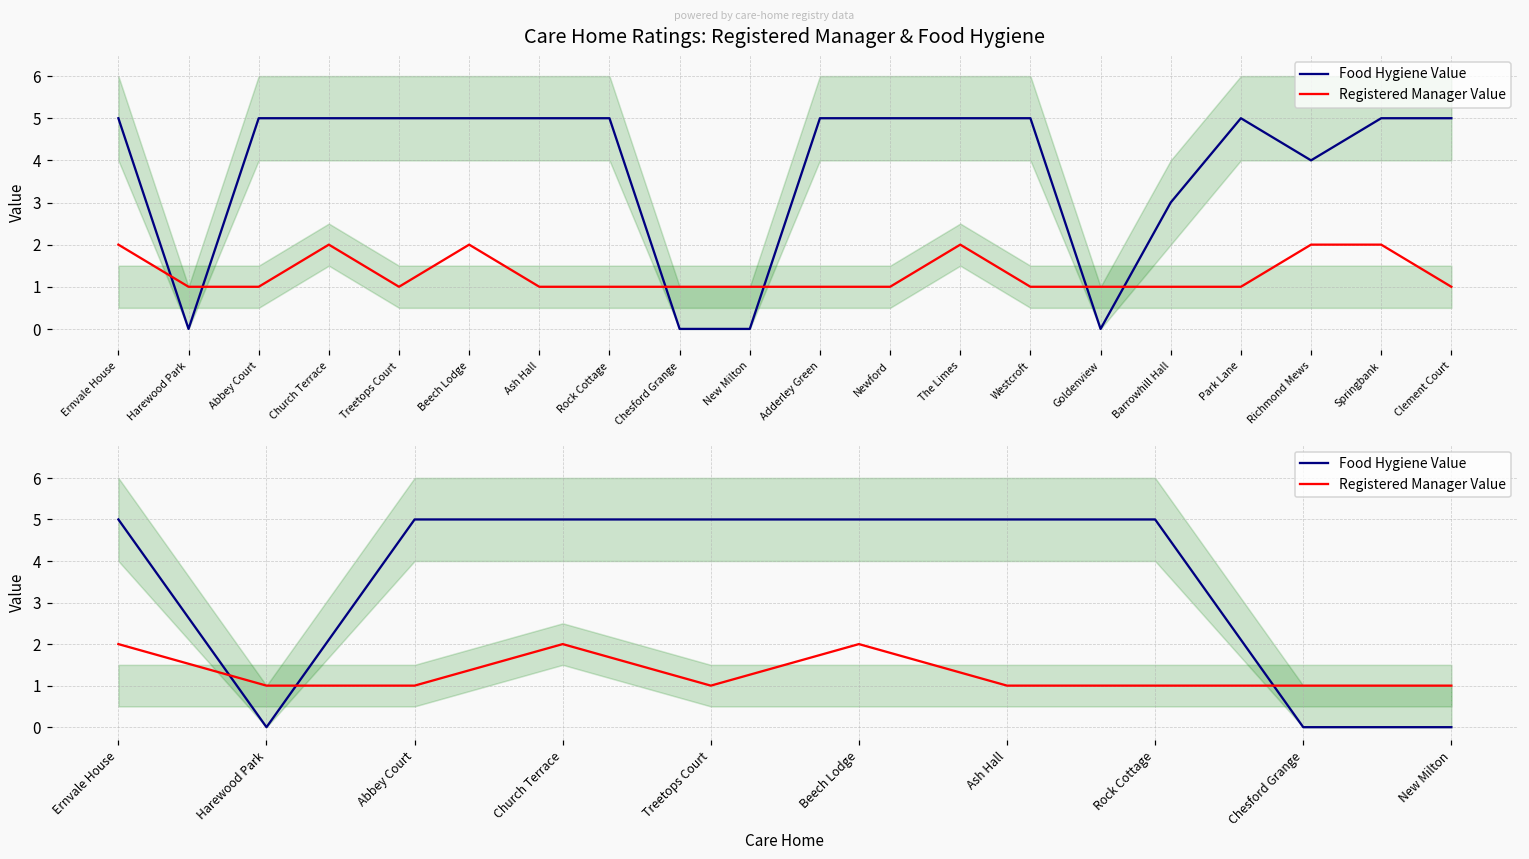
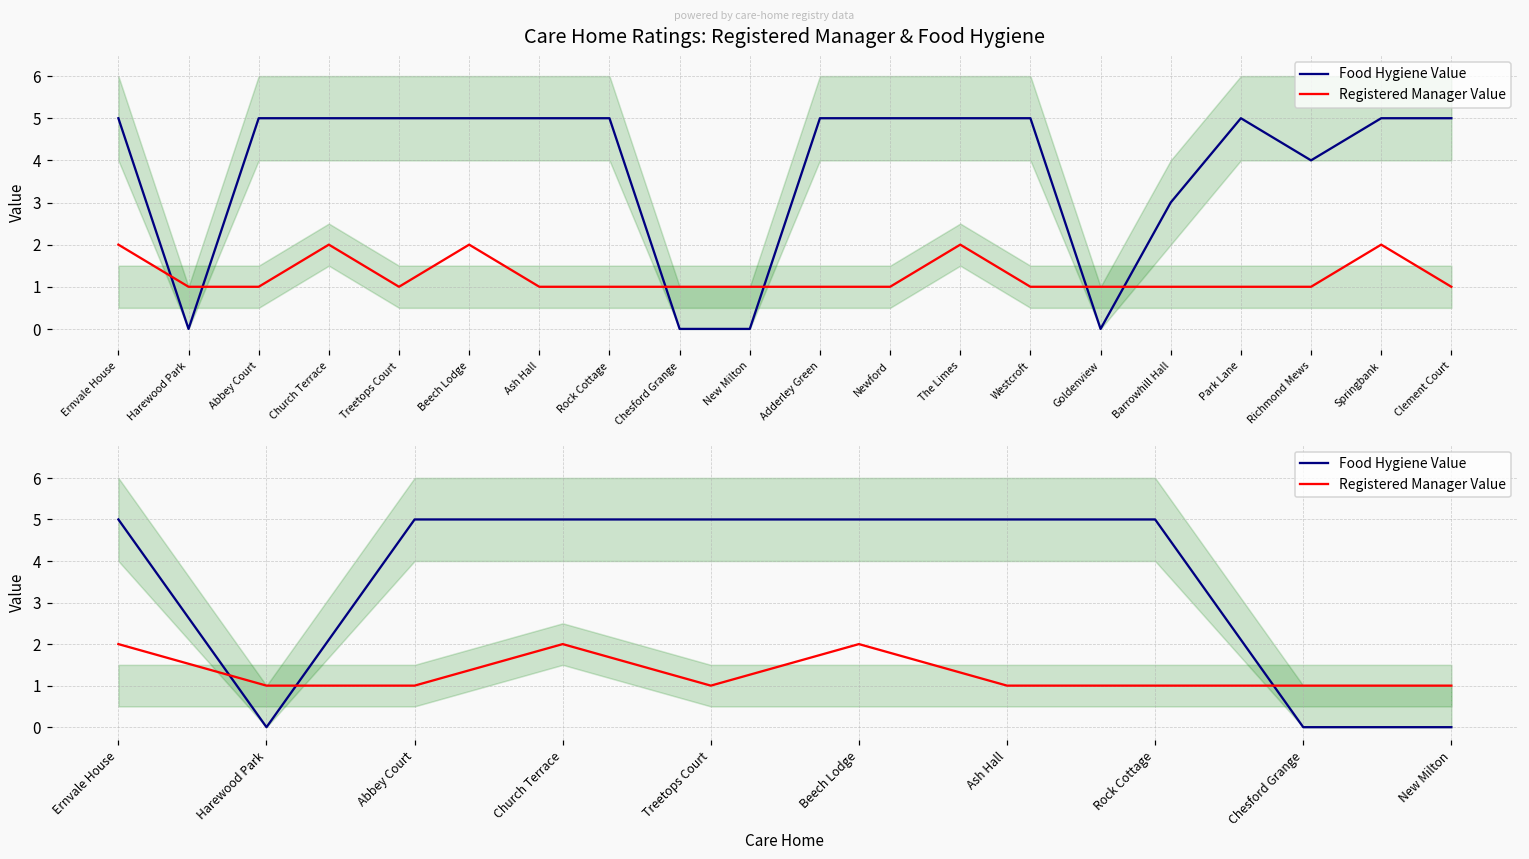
  {
    "Care Home Ratings: Registered Manager & Food Hygiene": {
      "Food Hygiene Value": {
        "Ernvale House": 5,
        "Harewood Park": 0,
        "Abbey Court": 5,
        "Church Terrace": 5,
        "Treetops Court": 5,
        "Beech Lodge": 5,
        "Ash Hall": 5,
        "Rock Cottage": 5,
        "Chesford Grange": 0,
        "New Milton": 0,
        "Adderley Green": 5,
        "Newford": 5,
        "The Limes": 5,
        "Westcroft": 5,
        "Goldenview": 0,
        "Barrowhill Hall": 3,
        "Park Lane": 5,
        "Richmond Mews": 4,
        "Springbank": 5,
        "Clement Court": 5
      },
      "Registered Manager Value": {
        "Ernvale House": 2,
        "Abbey Court": 1,
        "Church Terrace": 2,
        "Treetops Court": 1,
        "Beech Lodge": 2,
        "Ash Hall": 1,
        "Rock Cottage": 1,
        "Adderley Green": 1,
        "Newford": 1,
        "The Limes": 2,
        "Westcroft": 1,
        "Barrowhill Hall": 1,
        "Park Lane": 1,
-       "Richmond Mews": 2,
+       "Richmond Mews": 1,
        "Springbank": 2,
        "Clement Court": 1
      }
    }
  }
